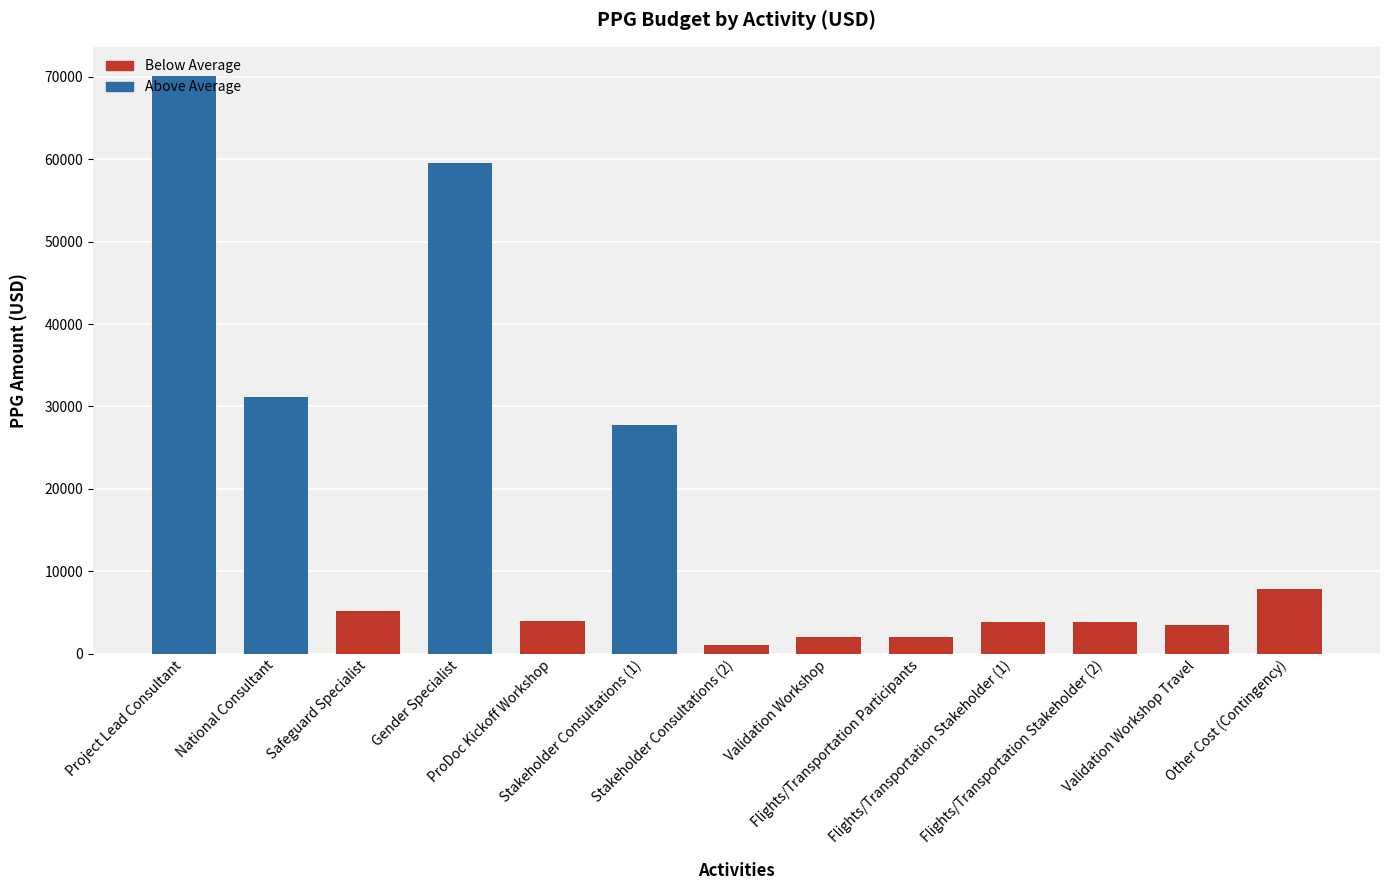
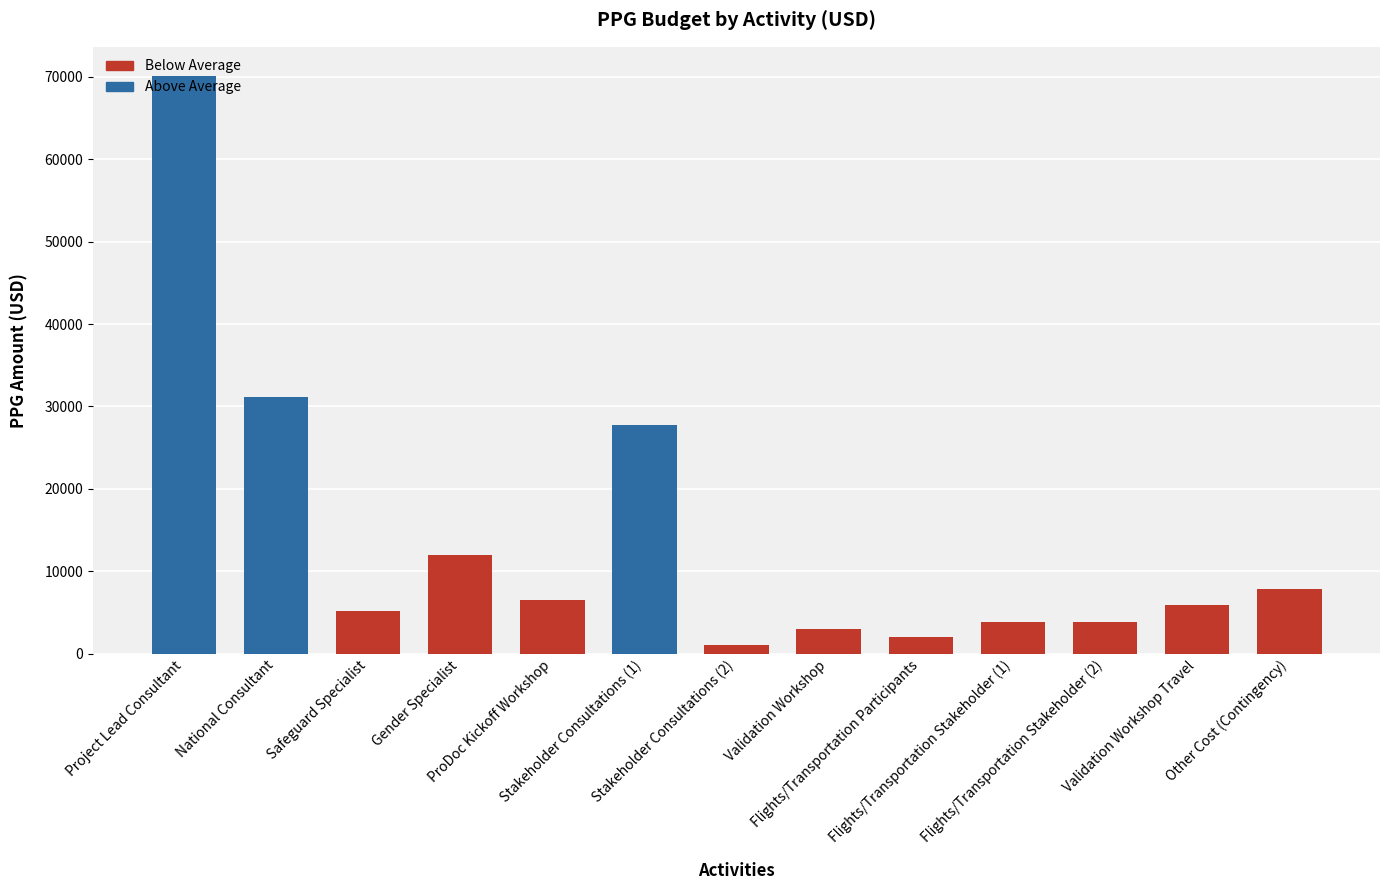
  {
    "Project Lead Consultant": 70000,
    "National Consultant": 31000,
    "Safeguard Specialist": 5000,
-   "Gender Specialist": 60000,
-   "ProDoc Kickoff Workshop": 4000,
+   "Gender Specialist": 12000,
+   "ProDoc Kickoff Workshop": 6000,
    "Stakeholder Consultations (1)": 28000,
    "Stakeholder Consultations (2)": 1000,
-   "Validation Workshop": 2000,
+   "Validation Workshop": 3000,
    "Flights/Transportation Participants": 2000,
    "Flights/Transportation Stakeholder (1)": 4000,
    "Flights/Transportation Stakeholder (2)": 4000,
-   "Validation Workshop Travel": 4000,
+   "Validation Workshop Travel": 6000,
    "Other Cost (Contingency)": 8000
  }
